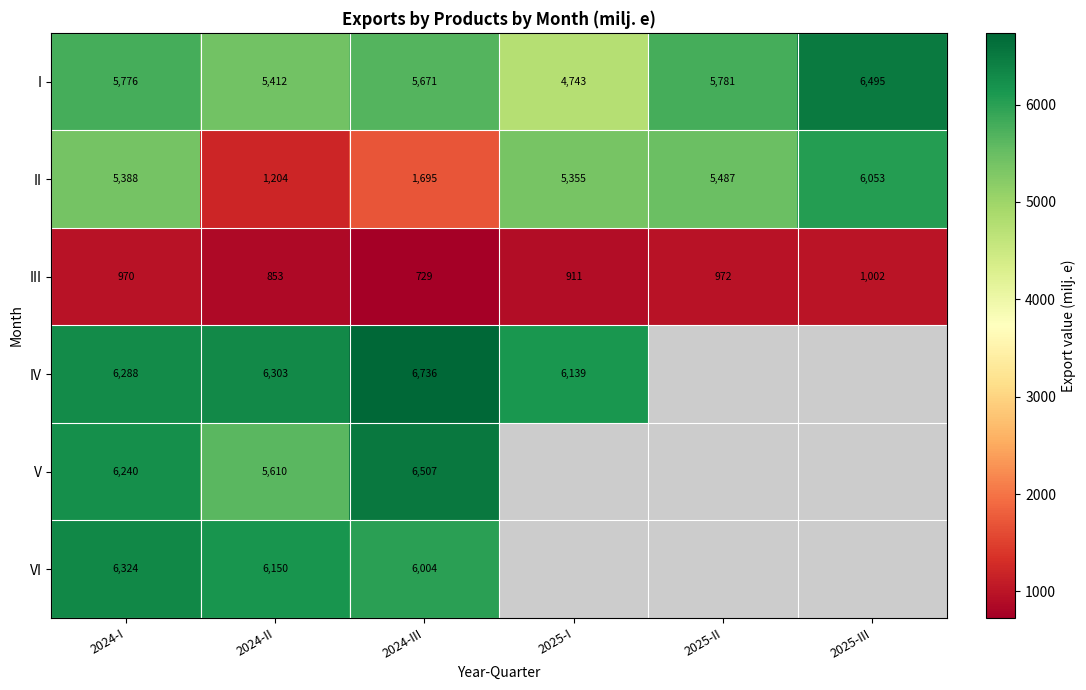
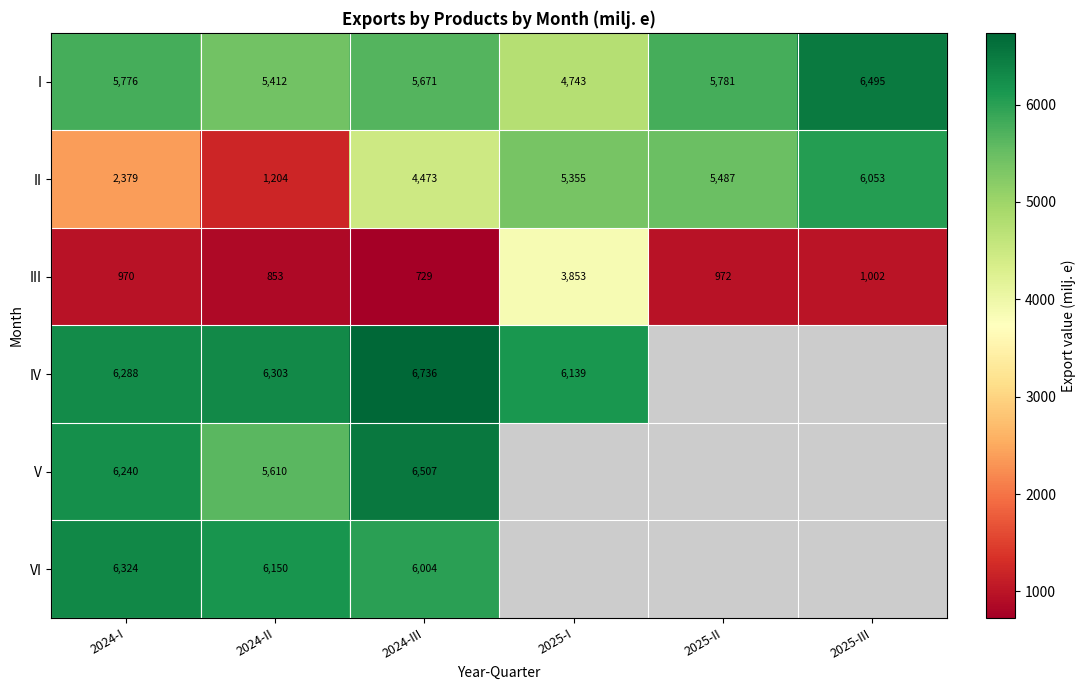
  {
    "I": {
      "2024-I": "5,776",
      "2024-II": "5,412",
      "2024-III": "5,671",
      "2025-I": "4,743",
      "2025-II": "5,781",
      "2025-III": "6,495"
    },
    "II": {
-     "2024-I": "5,388",
+     "2024-I": "2,379",
      "2024-II": "1,204",
-     "2024-III": "1,695",
+     "2024-III": "4,473",
      "2025-I": "5,355",
      "2025-II": "5,487",
      "2025-III": "6,053"
    },
    "III": {
      "2024-I": "970",
      "2024-II": "853",
      "2024-III": "729",
-     "2025-I": "911",
+     "2025-I": "3,853",
      "2025-II": "972",
      "2025-III": "1,002"
    },
    "IV": {
      "2024-I": "6,288",
      "2024-II": "6,303",
      "2024-III": "6,736",
      "2025-I": "6,139"
    },
    "V": {
      "2024-I": "6,240",
      "2024-II": "5,610",
      "2024-III": "6,507"
    },
    "VI": {
      "2024-I": "6,324",
      "2024-II": "6,150",
      "2024-III": "6,004"
    }
  }
